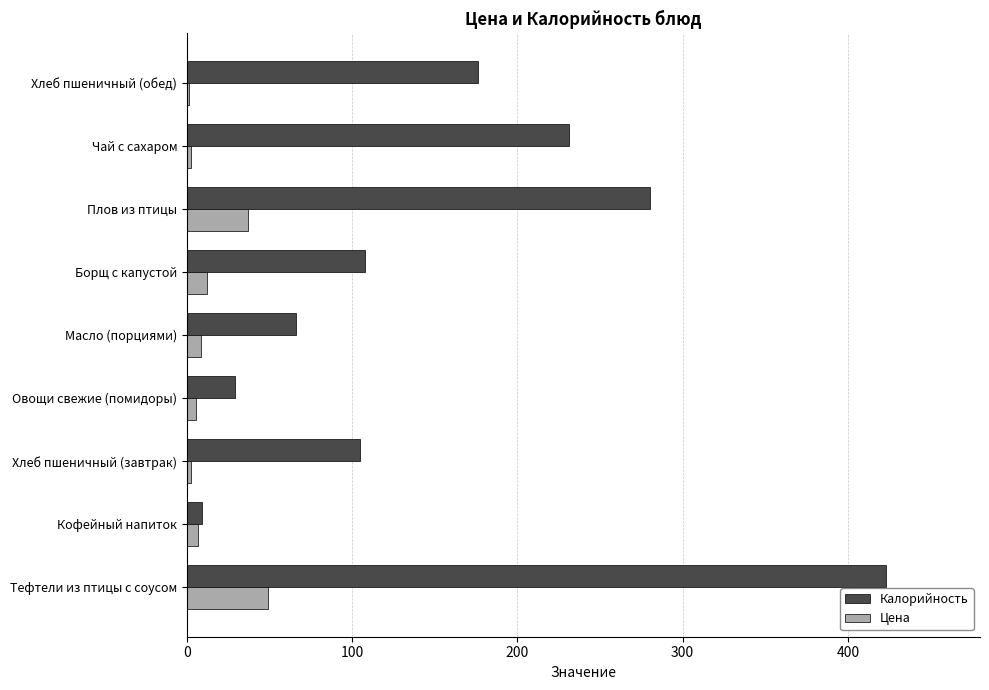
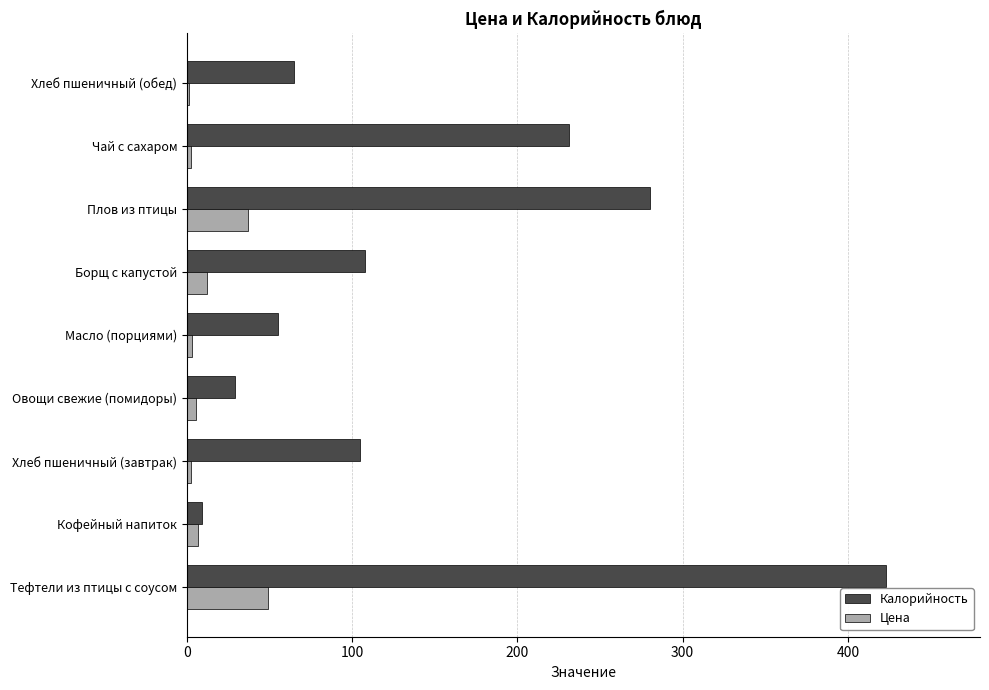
  {
    "Калорийность": {
-     "Хлеб пшеничный (обед)": 176,
+     "Хлеб пшеничный (обед)": 65,
      "Чай с сахаром": 231,
      "Плов из птицы": 280,
      "Борщ с капустой": 108,
-     "Масло (порциями)": 66,
+     "Масло (порциями)": 55,
      "Овощи свежие (помидоры)": 29,
      "Хлеб пшеничный (завтрак)": 105,
      "Кофейный напиток": 9,
      "Тефтели из птицы с соусом": 423
    },
    "Цена": {
      "Чай с сахаром": 2,
      "Плов из птицы": 37,
      "Борщ с капустой": 12,
-     "Масло (порциями)": 8,
+     "Масло (порциями)": 3,
      "Овощи свежие (помидоры)": 5,
      "Хлеб пшеничный (завтрак)": 2,
      "Кофейный напиток": 7,
      "Тефтели из птицы с соусом": 49
    }
  }
